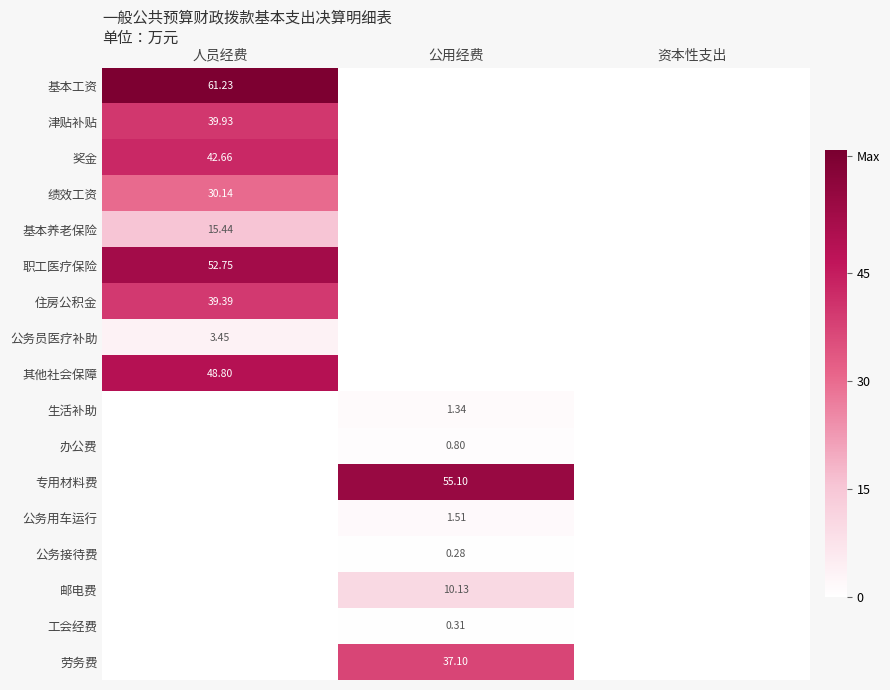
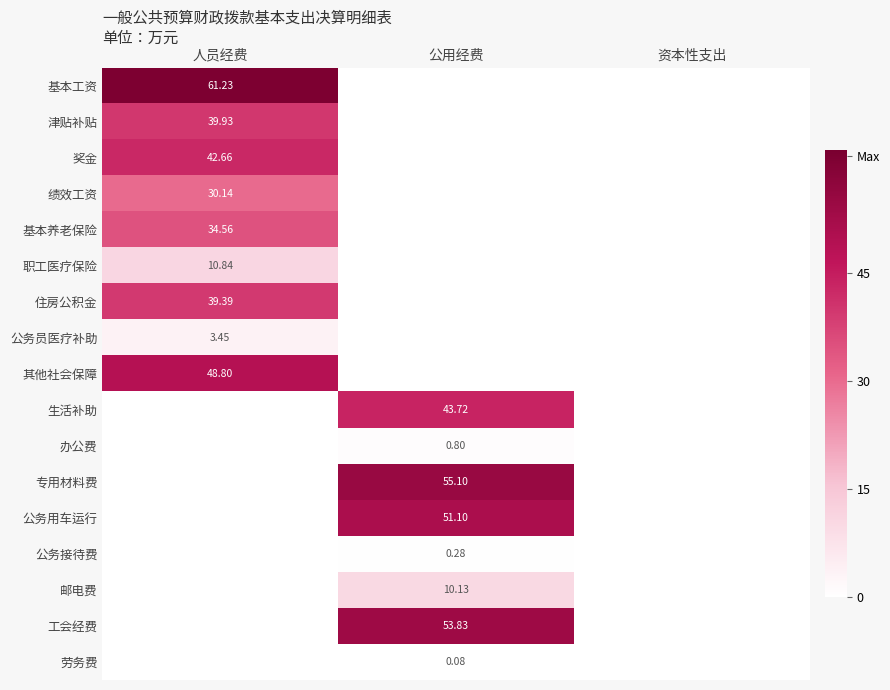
  {
    "基本工资": {
      "人员经费": 61.23
    },
    "津贴补贴": {
      "人员经费": 39.93
    },
    "奖金": {
      "人员经费": 42.66
    },
    "绩效工资": {
      "人员经费": 30.14
    },
    "基本养老保险": {
-     "人员经费": 15.44
+     "人员经费": 34.56
    },
    "职工医疗保险": {
-     "人员经费": 52.75
+     "人员经费": 10.84
    },
    "住房公积金": {
      "人员经费": 39.39
    },
    "公务员医疗补助": {
      "人员经费": 3.45
    },
    "其他社会保障": {
      "人员经费": 48.80
    },
    "生活补助": {
-     "公用经费": 1.34
+     "公用经费": 43.72
    },
    "办公费": {
      "公用经费": 0.80
    },
    "专用材料费": {
      "公用经费": 55.10
    },
    "公务用车运行": {
-     "公用经费": 1.51
+     "公用经费": 51.10
    },
    "公务接待费": {
      "公用经费": 0.28
    },
    "邮电费": {
      "公用经费": 10.13
    },
    "工会经费": {
-     "公用经费": 0.31
+     "公用经费": 53.83
    },
    "劳务费": {
-     "公用经费": 37.10
+     "公用经费": 0.08
    }
  }
